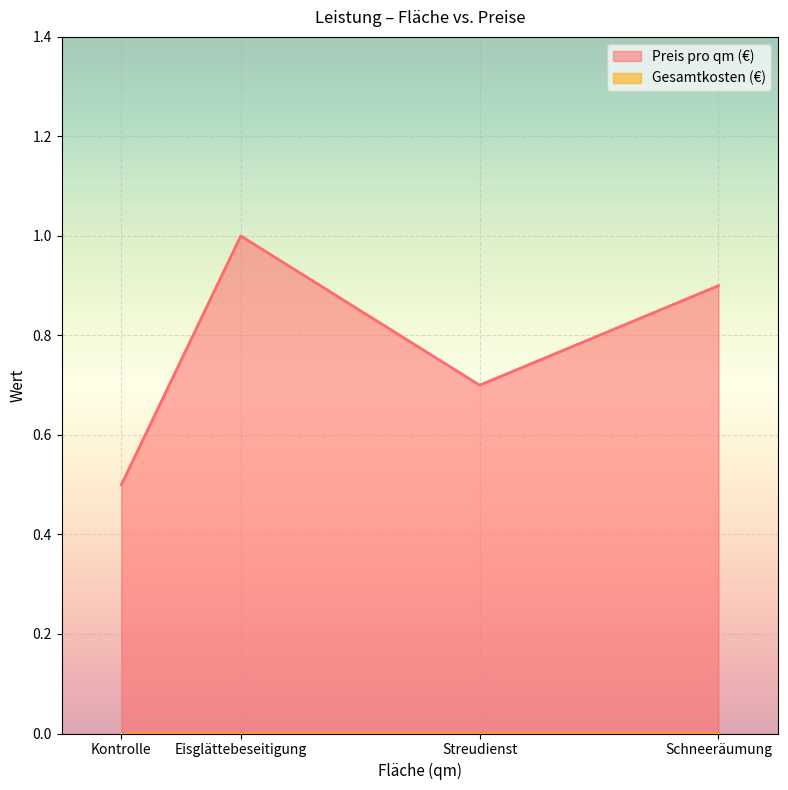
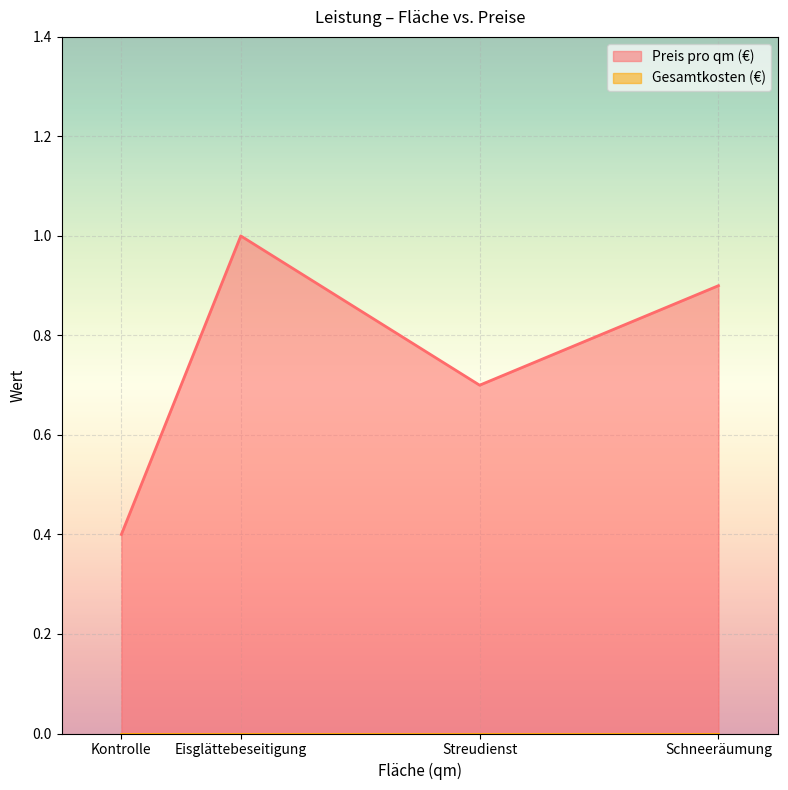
  {
    "Preis pro qm (€)": {
-     "Kontrolle": 0.5,
+     "Kontrolle": 0.4,
      "Eisglättebeseitigung": 1.0,
      "Streudienst": 0.7,
      "Schneeräumung": 0.9
    },
    "Gesamtkosten (€)": {
      "Kontrolle": 0.0,
      "Eisglättebeseitigung": 0.0,
      "Streudienst": 0.0,
      "Schneeräumung": 0.0
    }
  }
